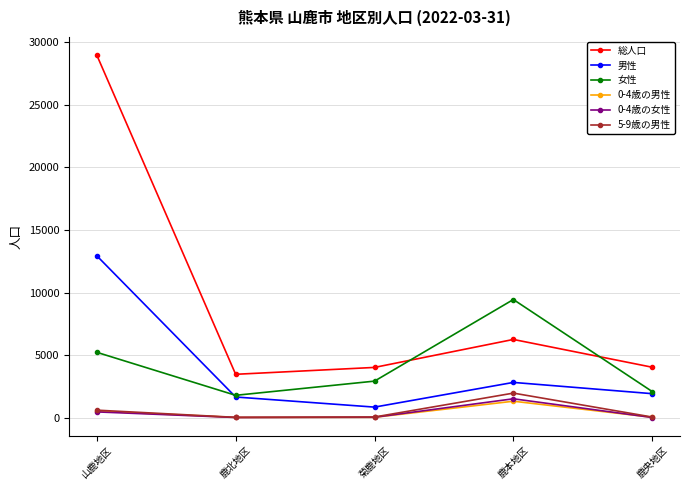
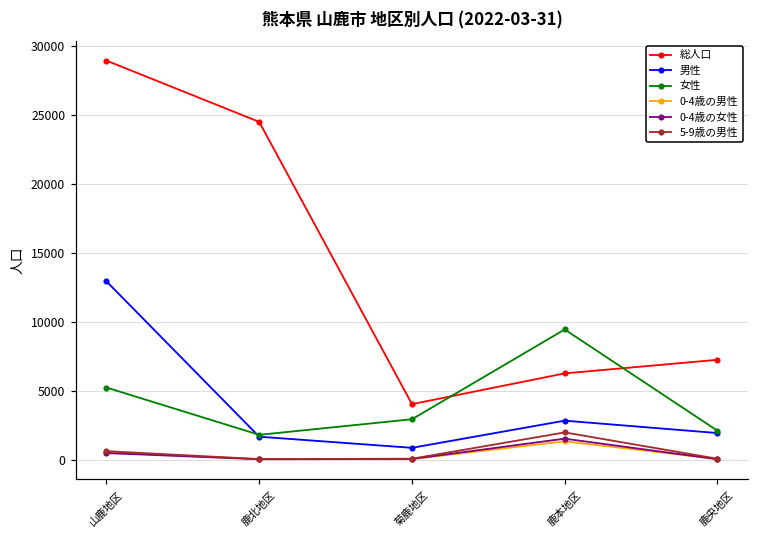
  {
    "総人口": {
      "山鹿地区": 29000,
-     "鹿北地区": 3500,
+     "鹿北地区": 24500,
      "菊鹿地区": 4000,
      "鹿本地区": 6300,
-     "鹿央地区": 4100
+     "鹿央地区": 7300
    },
    "男性": {
      "山鹿地区": 12900,
      "菊鹿地区": 900,
      "鹿本地区": 2800
    },
    "女性": {
      "山鹿地区": 5200,
      "菊鹿地区": 2900,
      "鹿本地区": 9500
    },
    "5-9歳の男性": {
      "鹿本地区": 2000
    }
  }
